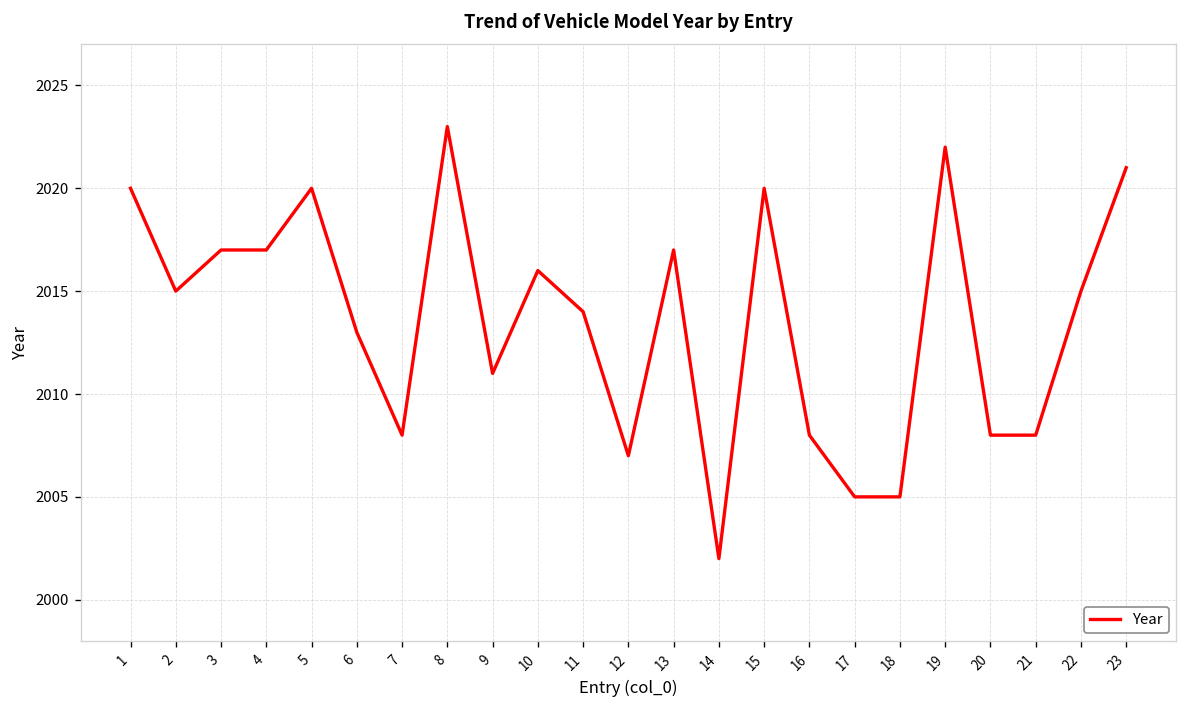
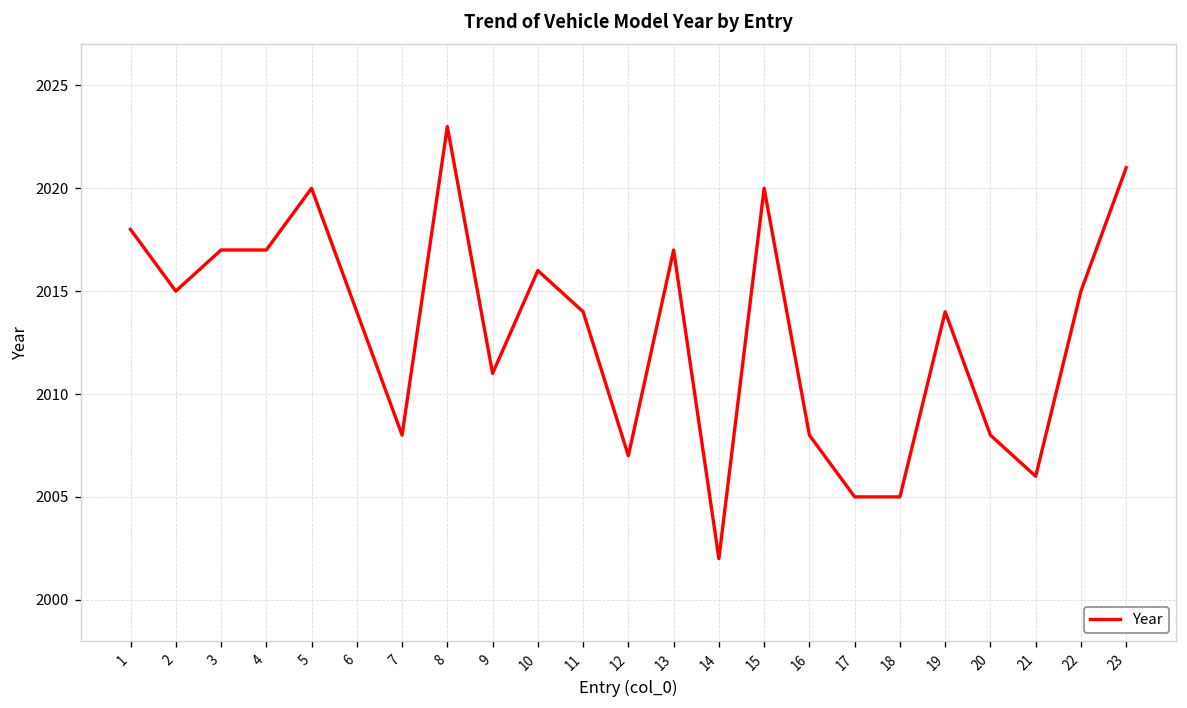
  {
-   "1": 2020,
+   "1": 2018,
    "2": 2015,
    "3": 2017,
    "4": 2017,
    "5": 2020,
-   "6": 2013,
+   "6": 2014,
    "7": 2008,
    "8": 2023,
    "9": 2011,
    "10": 2016,
    "11": 2014,
    "12": 2007,
    "13": 2017,
    "14": 2002,
    "15": 2020,
    "16": 2008,
    "17": 2005,
    "18": 2005,
-   "19": 2022,
+   "19": 2014,
    "20": 2008,
-   "21": 2008,
+   "21": 2006,
    "22": 2015,
    "23": 2021
  }
